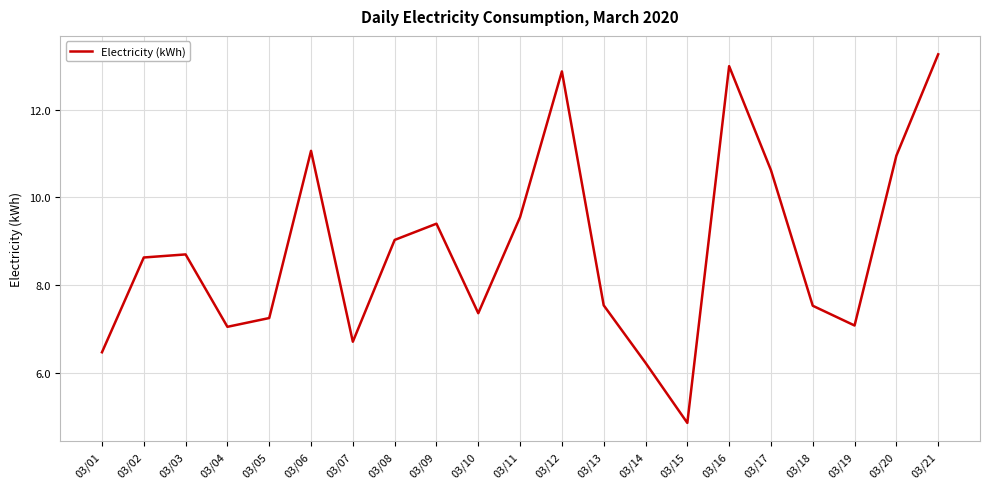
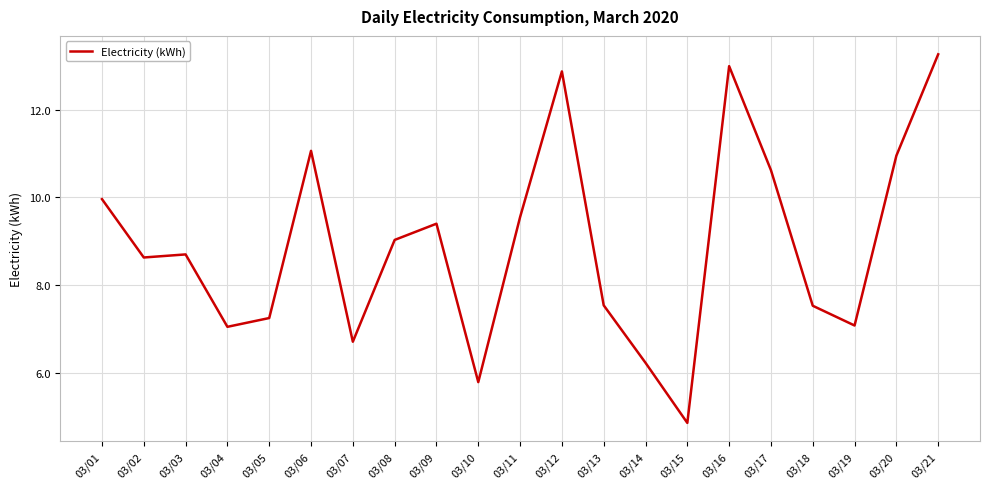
  {
-   "03/01": 6.5,
+   "03/01": 10.0,
    "03/02": 8.6,
    "03/03": 8.7,
    "03/04": 7.1,
    "03/05": 7.3,
    "03/06": 11.1,
    "03/07": 6.7,
    "03/08": 9.0,
    "03/09": 9.4,
-   "03/10": 7.4,
+   "03/10": 5.8,
    "03/11": 9.6,
    "03/12": 12.9,
    "03/13": 7.5,
    "03/14": 6.2,
    "03/15": 4.9,
    "03/16": 13.0,
    "03/17": 10.6,
    "03/18": 7.5,
    "03/19": 7.1,
    "03/20": 11.0,
    "03/21": 13.3
  }
